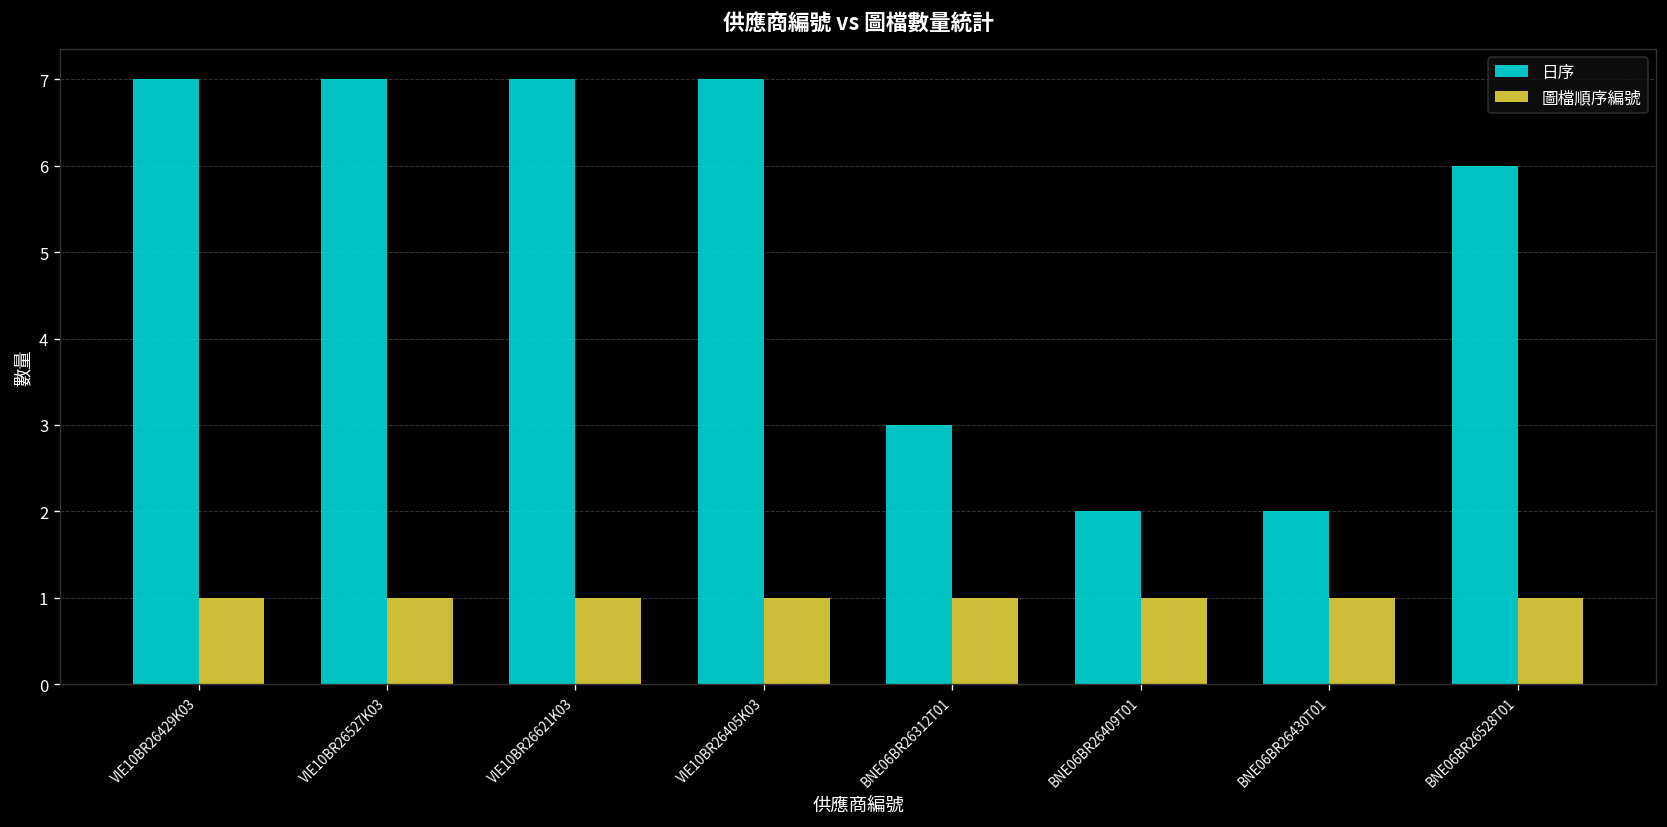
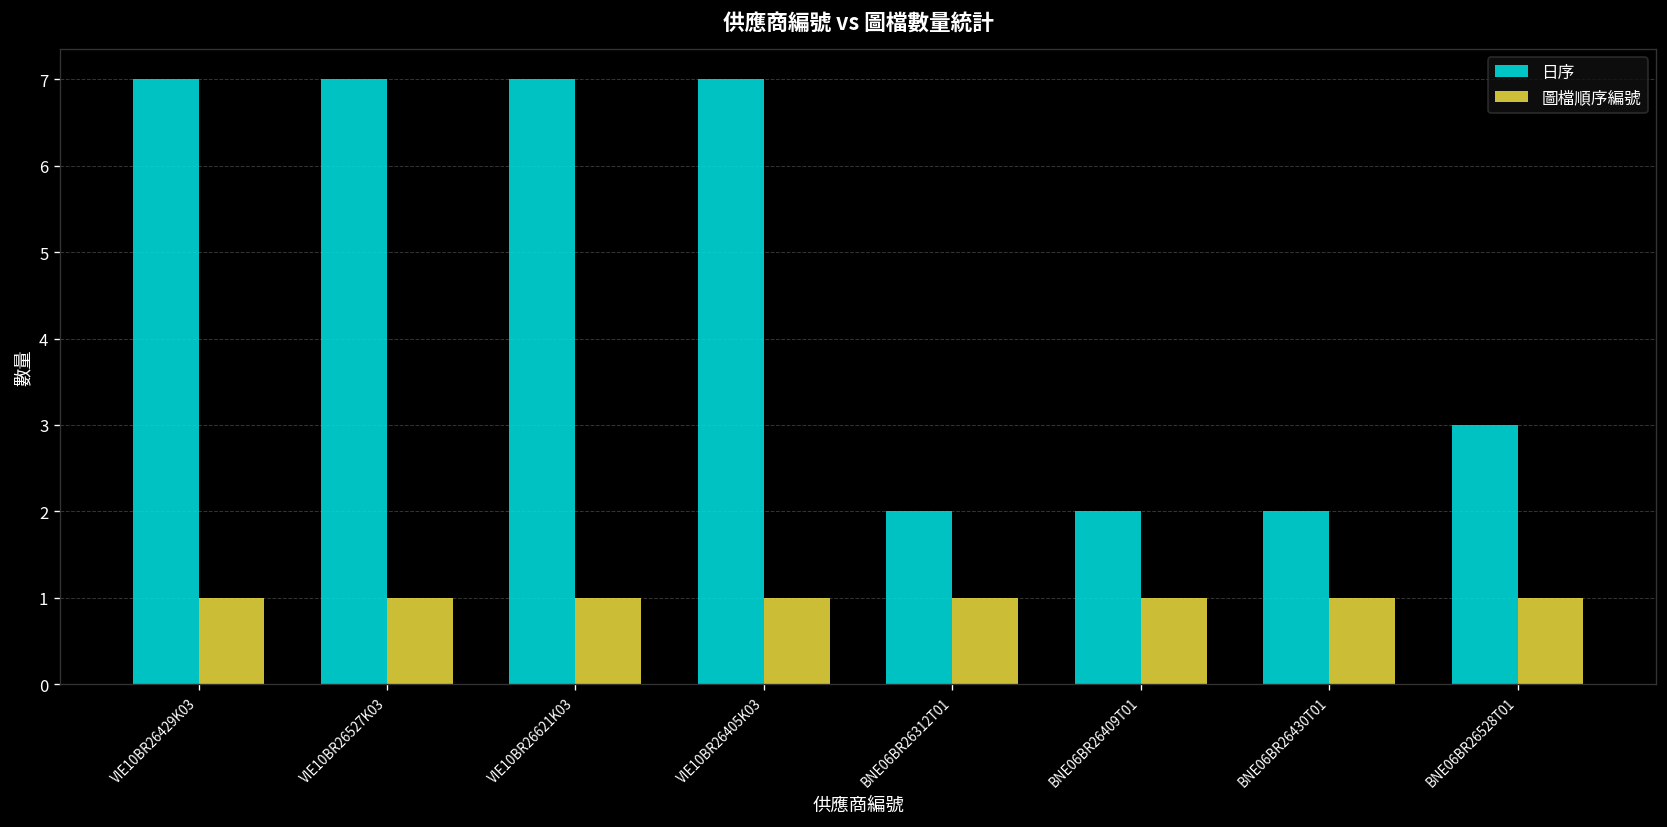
  {
    "日序": {
      "VIE10BR26429K03": 7,
      "VIE10BR26527K03": 7,
      "VIE10BR26621K03": 7,
      "VIE10BR26405K03": 7,
-     "BNE06BR26312T01": 3,
+     "BNE06BR26312T01": 2,
      "BNE06BR26409T01": 2,
      "BNE06BR26430T01": 2,
-     "BNE06BR26528T01": 6
+     "BNE06BR26528T01": 3
    },
    "圖檔順序編號": {
      "VIE10BR26429K03": 1,
      "VIE10BR26527K03": 1,
      "VIE10BR26621K03": 1,
      "VIE10BR26405K03": 1,
      "BNE06BR26312T01": 1,
      "BNE06BR26409T01": 1,
      "BNE06BR26430T01": 1,
      "BNE06BR26528T01": 1
    }
  }
